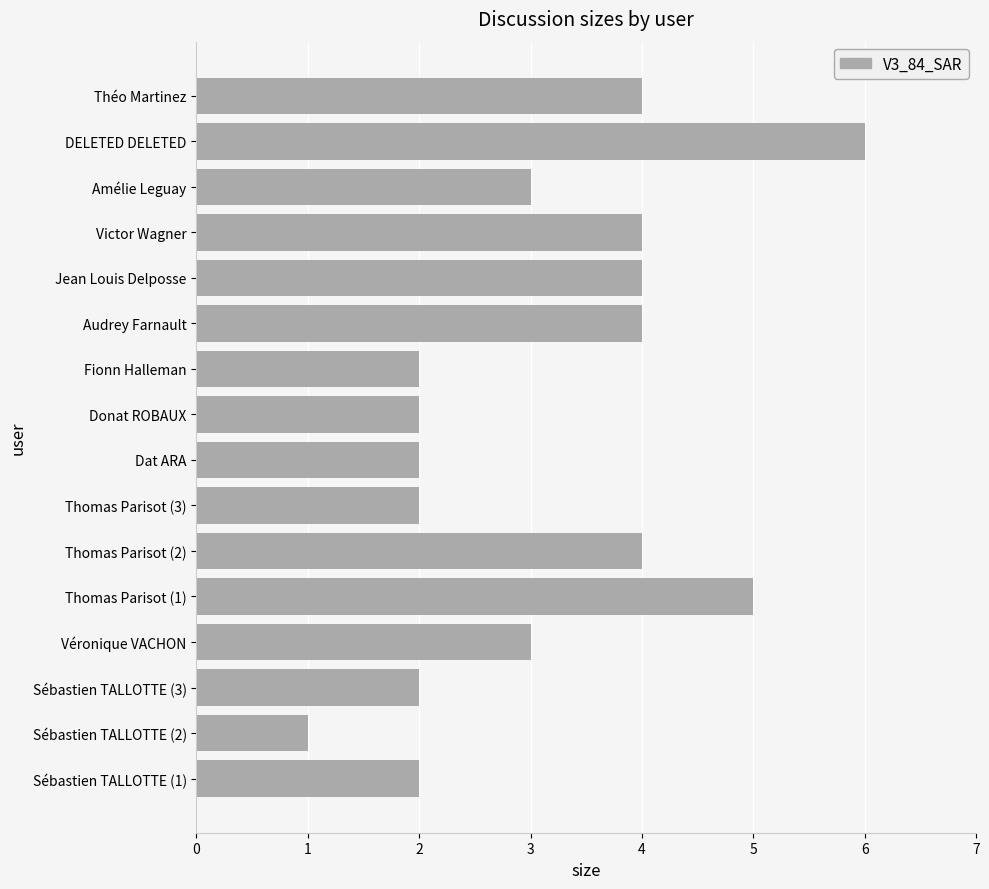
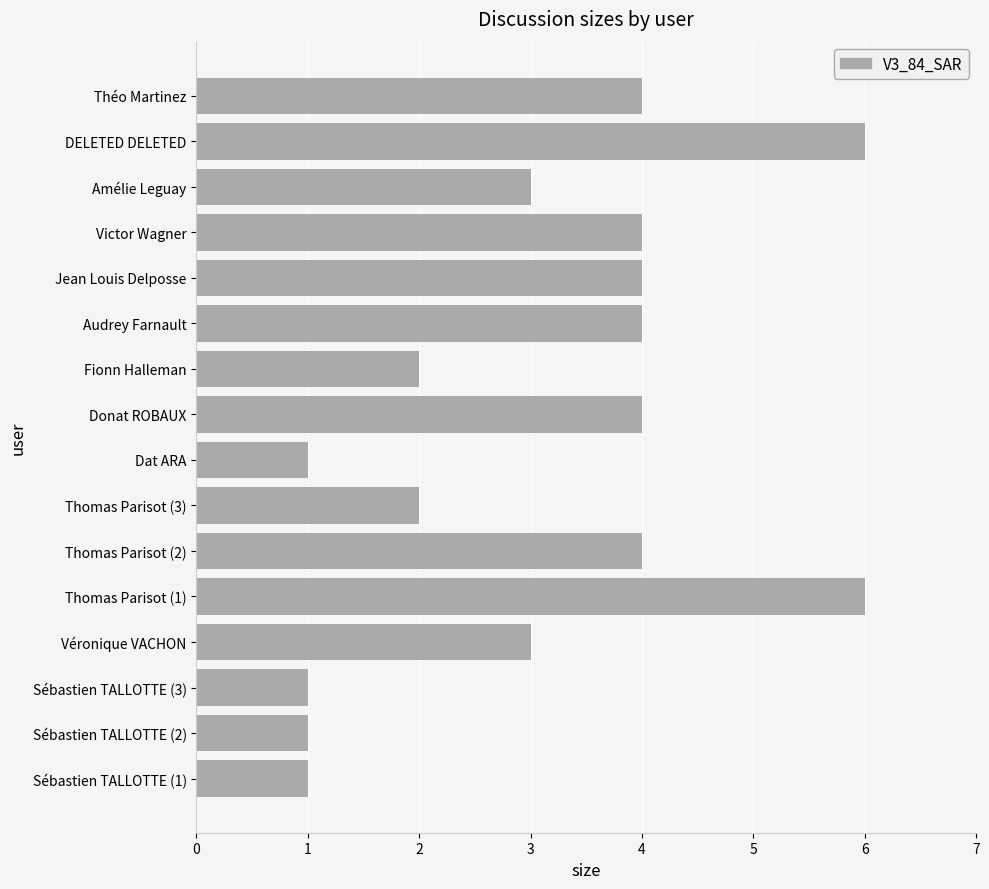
  {
    "Théo Martinez": 4,
    "DELETED DELETED": 6,
    "Amélie Leguay": 3,
    "Victor Wagner": 4,
    "Jean Louis Delposse": 4,
    "Audrey Farnault": 4,
    "Fionn Halleman": 2,
-   "Donat ROBAUX": 2,
-   "Dat ARA": 2,
+   "Donat ROBAUX": 4,
+   "Dat ARA": 1,
    "Thomas Parisot (3)": 2,
    "Thomas Parisot (2)": 4,
-   "Thomas Parisot (1)": 5,
+   "Thomas Parisot (1)": 6,
    "Véronique VACHON": 3,
-   "Sébastien TALLOTTE (3)": 2,
+   "Sébastien TALLOTTE (3)": 1,
    "Sébastien TALLOTTE (2)": 1,
-   "Sébastien TALLOTTE (1)": 2
+   "Sébastien TALLOTTE (1)": 1
  }
